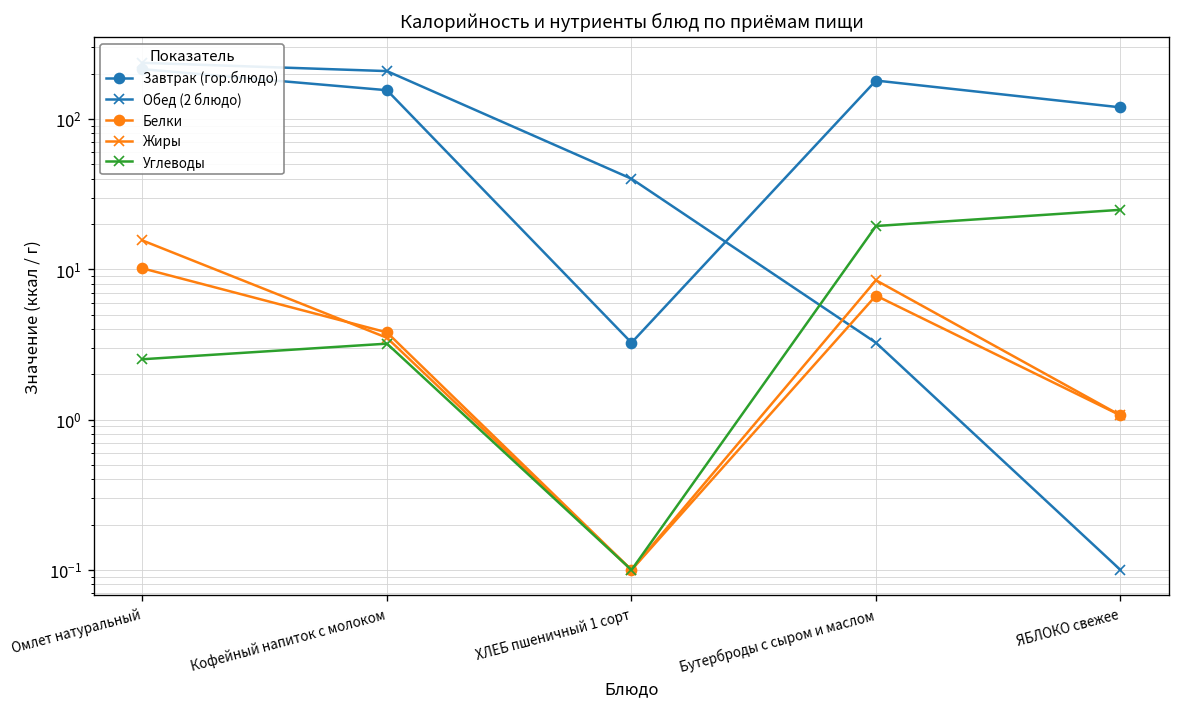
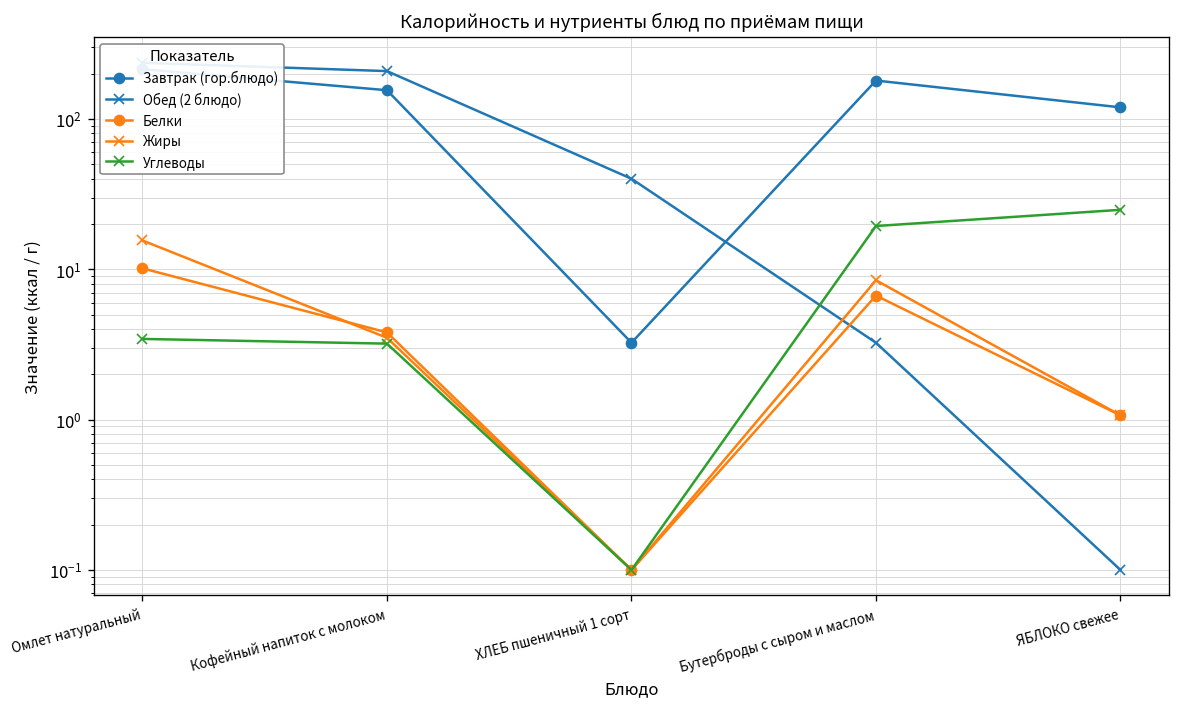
  {
    "Углеводы": {
-     "Омлет натуральный": 2.5,
+     "Омлет натуральный": 3.4,
      "Кофейный напиток с молоком": 3.2,
      "Бутерброды с сыром и маслом": 19,
      "ЯБЛОКО свежее": 25
    }
  }
